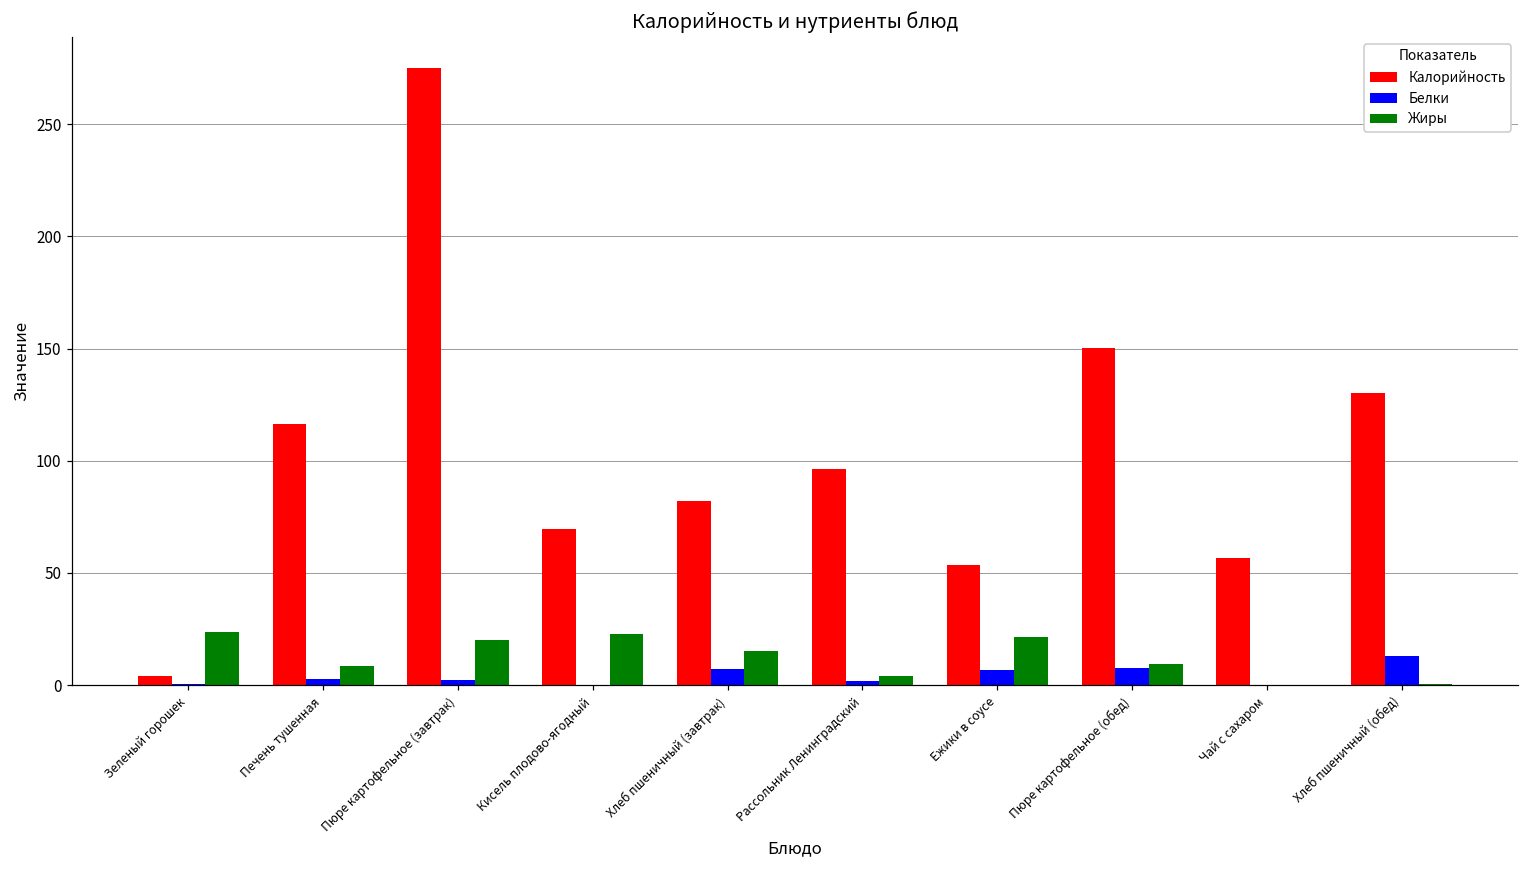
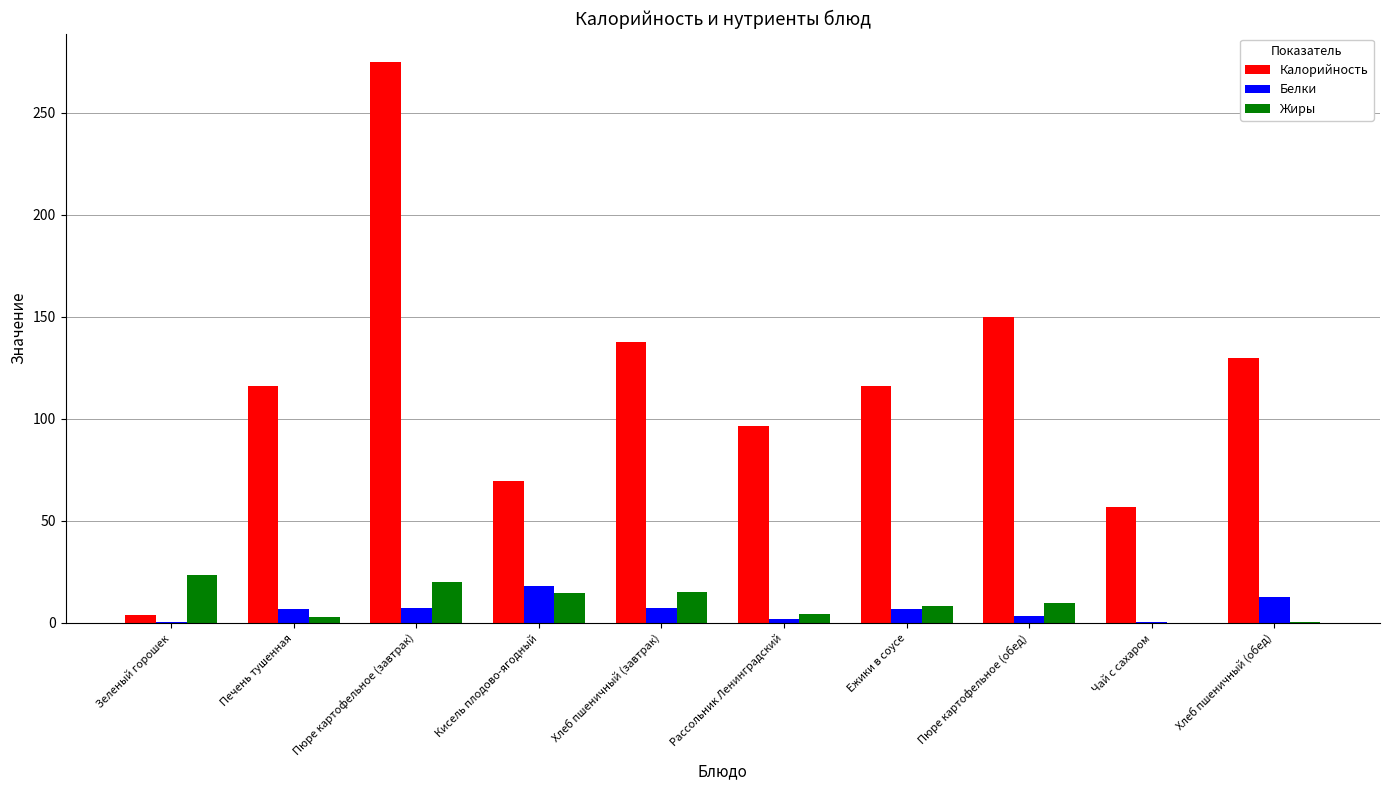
  {
    "Калорийность": {
      "Зеленый горошек": 4,
      "Печень тушенная": 116,
      "Пюре картофельное (завтрак)": 275,
      "Кисель плодово-ягодный": 70,
-     "Хлеб пшеничный (завтрак)": 82,
+     "Хлеб пшеничный (завтрак)": 137,
      "Рассольник Ленинградский": 96,
-     "Ежики в соусе": 53,
+     "Ежики в соусе": 116,
      "Пюре картофельное (обед)": 150,
      "Чай с сахаром": 57,
      "Хлеб пшеничный (обед)": 130
    },
    "Белки": {
-     "Печень тушенная": 3,
-     "Пюре картофельное (завтрак)": 2,
-     "Кисель плодово-ягодный": 0,
+     "Печень тушенная": 7,
+     "Пюре картофельное (завтрак)": 7,
+     "Кисель плодово-ягодный": 18,
      "Хлеб пшеничный (завтрак)": 7,
      "Рассольник Ленинградский": 2,
      "Ежики в соусе": 7,
-     "Пюре картофельное (обед)": 8,
+     "Пюре картофельное (обед)": 3,
      "Хлеб пшеничный (обед)": 13
    },
    "Жиры": {
      "Зеленый горошек": 24,
-     "Печень тушенная": 8,
+     "Печень тушенная": 3,
      "Пюре картофельное (завтрак)": 20,
-     "Кисель плодово-ягодный": 23,
+     "Кисель плодово-ягодный": 15,
      "Хлеб пшеничный (завтрак)": 15,
      "Рассольник Ленинградский": 4,
-     "Ежики в соусе": 21,
+     "Ежики в соусе": 8,
      "Пюре картофельное (обед)": 9
    }
  }
